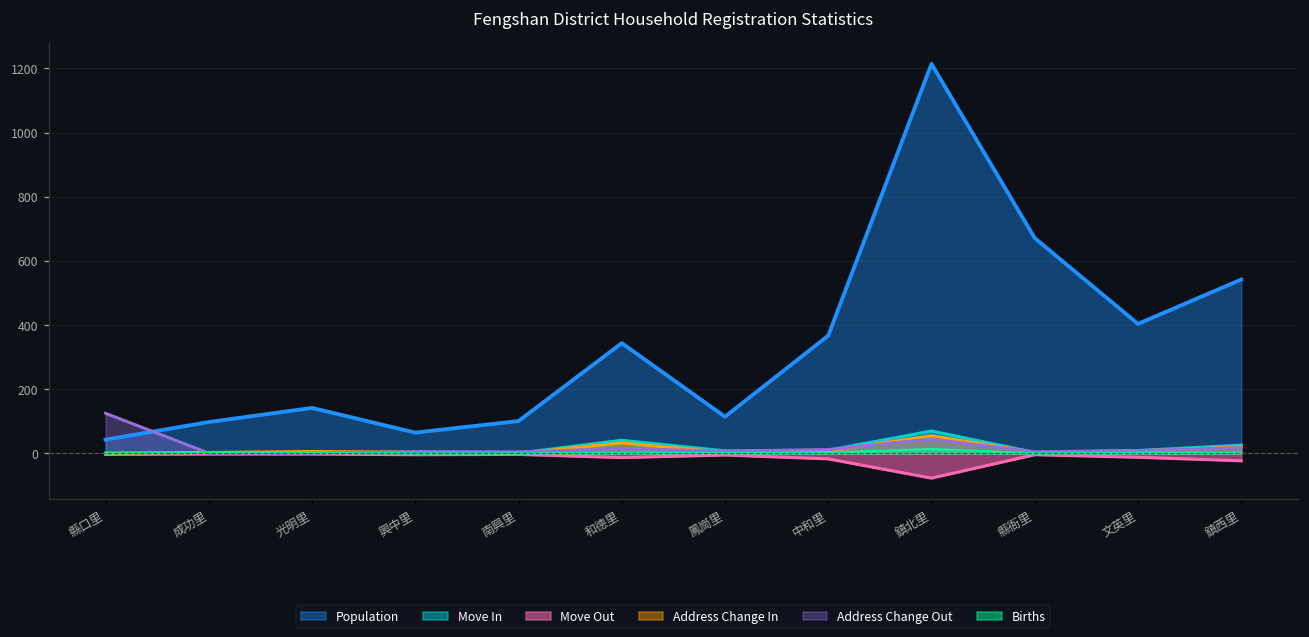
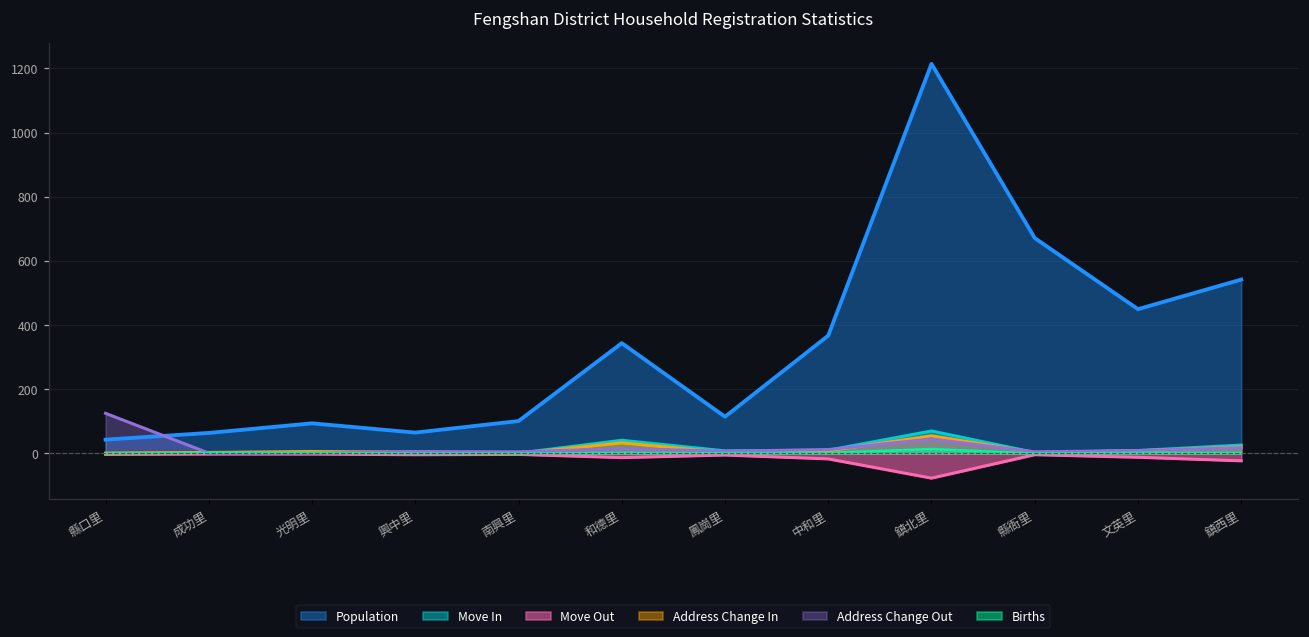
  {
    "Population": {
      "縣口里": 40,
-     "成功里": 100,
-     "光明里": 140,
+     "成功里": 60,
+     "光明里": 90,
      "興中里": 60,
      "南興里": 100,
      "和德里": 340,
      "鳳崗里": 110,
      "中和里": 370,
      "鎮北里": 1210,
      "縣衙里": 670,
-     "文英里": 400,
+     "文英里": 450,
      "鎮西里": 540
    },
    "Address Change In": {
      "鎮北里": 60
    },
    "Address Change Out": {
      "縣口里": 130,
      "和德里": 20,
      "鎮北里": 50
    }
  }
